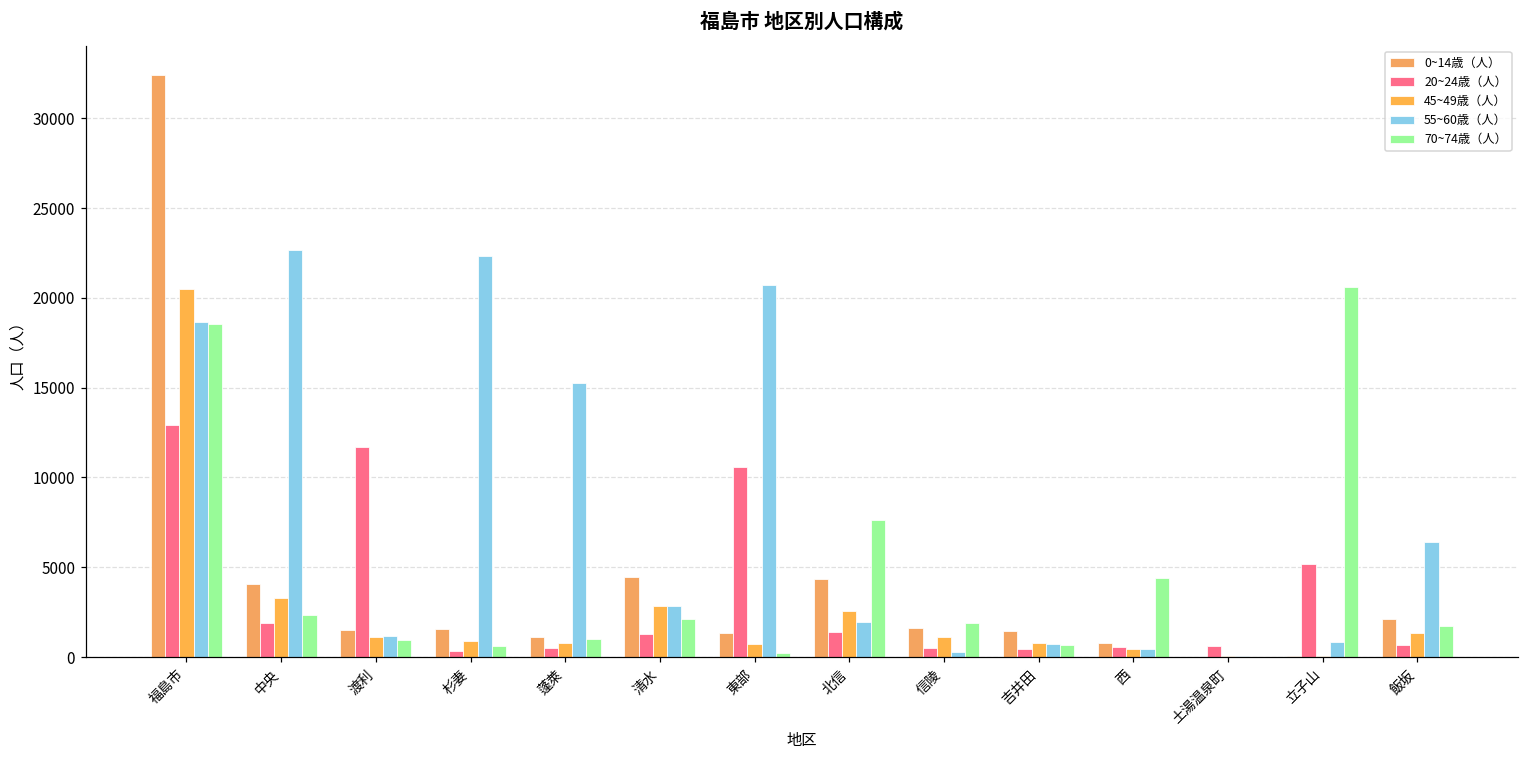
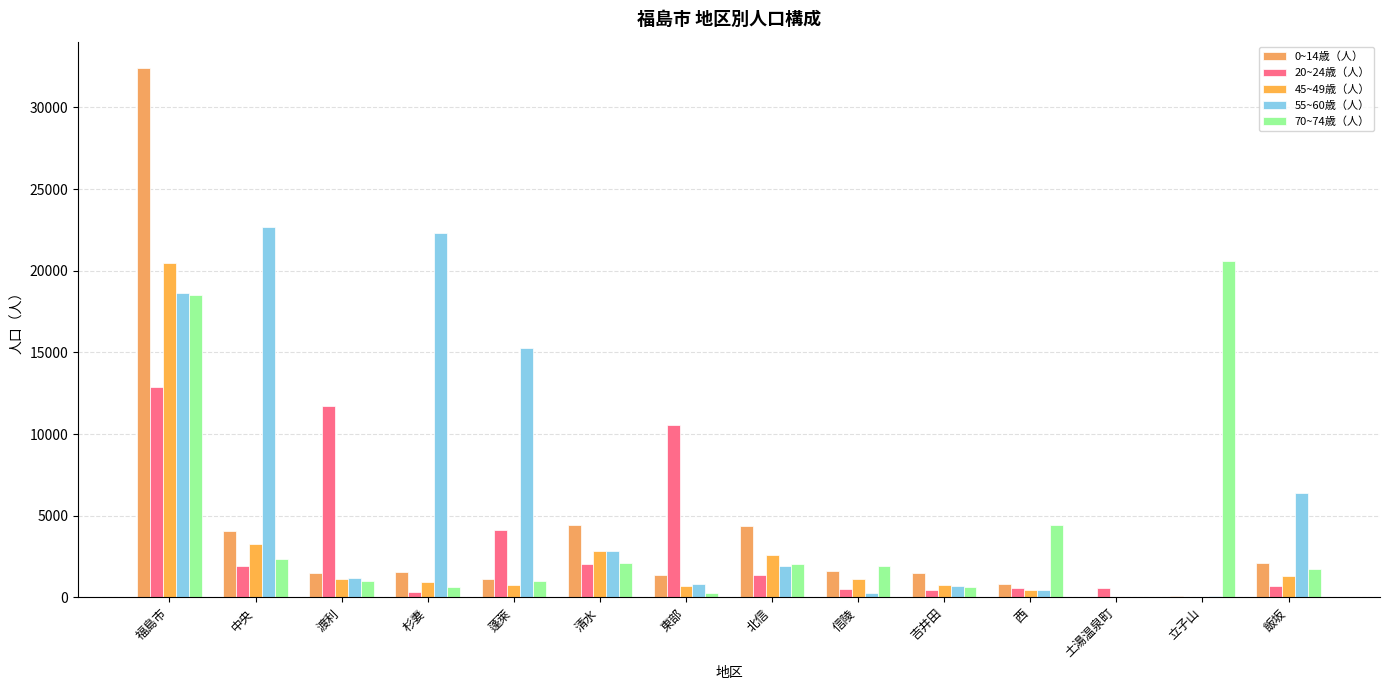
  {
    "20~24歳（人）": {
      "福島市": 12900,
      "中央": 1900,
      "渡利": 11700,
      "杉妻": 300,
-     "蓬萊": 500,
-     "清水": 1300,
+     "蓬萊": 4100,
+     "清水": 2100,
      "東部": 10600,
      "北信": 1400,
      "信陵": 500,
      "吉井田": 400,
      "西": 600,
      "土湯温泉町": 600,
-     "立子山": 5200,
+     "立子山": 0,
      "飯坂": 700
    },
    "55~60歳（人）": {
      "福島市": 18600,
      "中央": 22700,
      "渡利": 1200,
      "杉妻": 22300,
      "蓬萊": 15300,
      "清水": 2900,
-     "東部": 20700,
+     "東部": 800,
      "北信": 1900,
      "信陵": 300,
      "吉井田": 700,
      "西": 400,
-     "立子山": 800,
+     "立子山": 100,
      "飯坂": 6400
    },
    "70~74歳（人）": {
      "福島市": 18500,
      "中央": 2400,
      "渡利": 1000,
      "杉妻": 600,
      "蓬萊": 1000,
      "清水": 2100,
      "東部": 300,
-     "北信": 7600,
+     "北信": 2100,
      "信陵": 1900,
      "吉井田": 700,
      "西": 4400,
      "立子山": 20600,
      "飯坂": 1700
    }
  }
